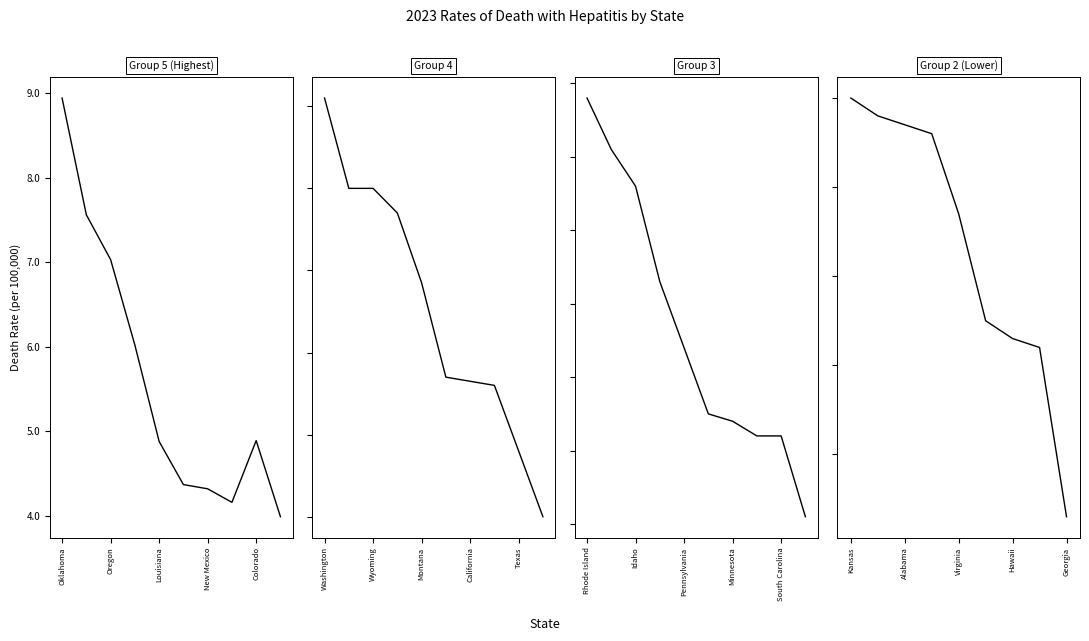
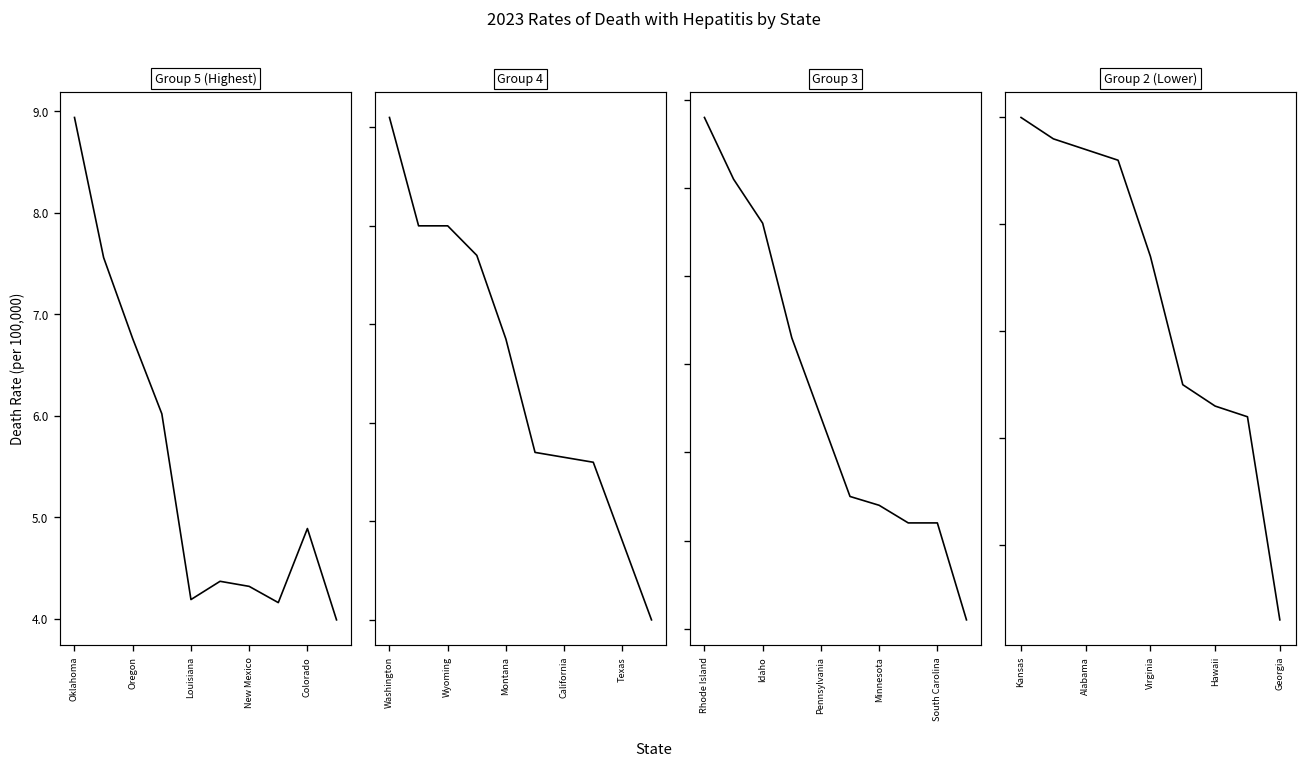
  {
    "Group 5 (Highest)": {
      "Oklahoma": 8.9,
-     "Oregon": 7.0,
-     "Louisiana": 4.9,
+     "Oregon": 6.8,
+     "Louisiana": 4.2,
      "New Mexico": 4.3,
      "Colorado": 4.9
    }
  }
